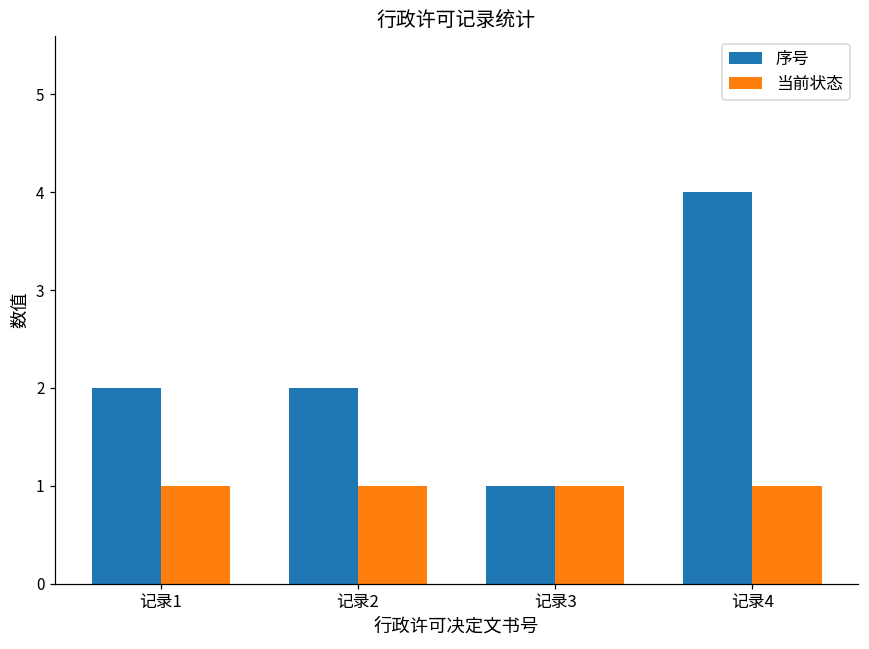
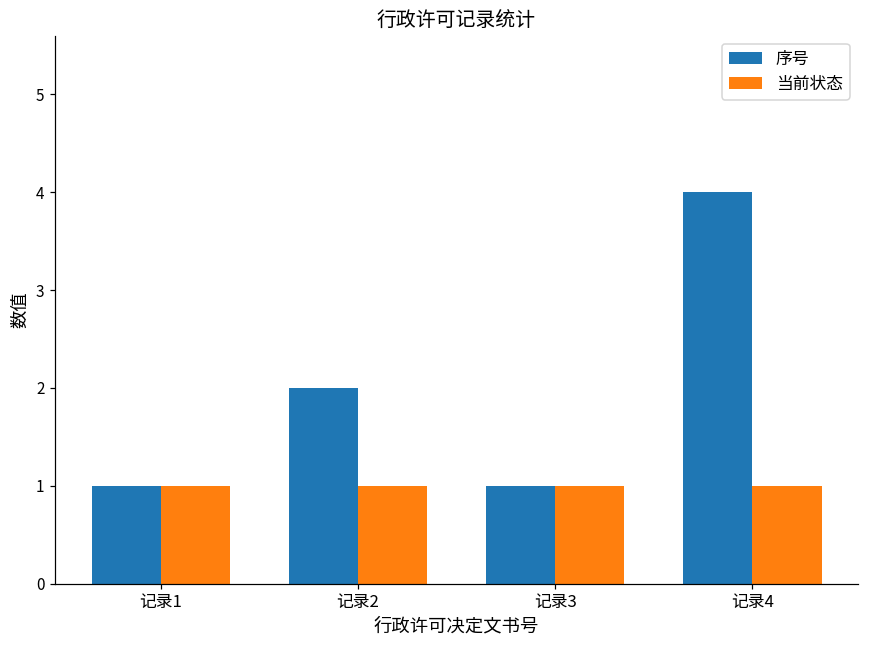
  {
    "序号": {
-     "记录1": 2,
+     "记录1": 1,
      "记录2": 2,
      "记录3": 1,
      "记录4": 4
    },
    "当前状态": {
      "记录1": 1,
      "记录2": 1,
      "记录3": 1,
      "记录4": 1
    }
  }
